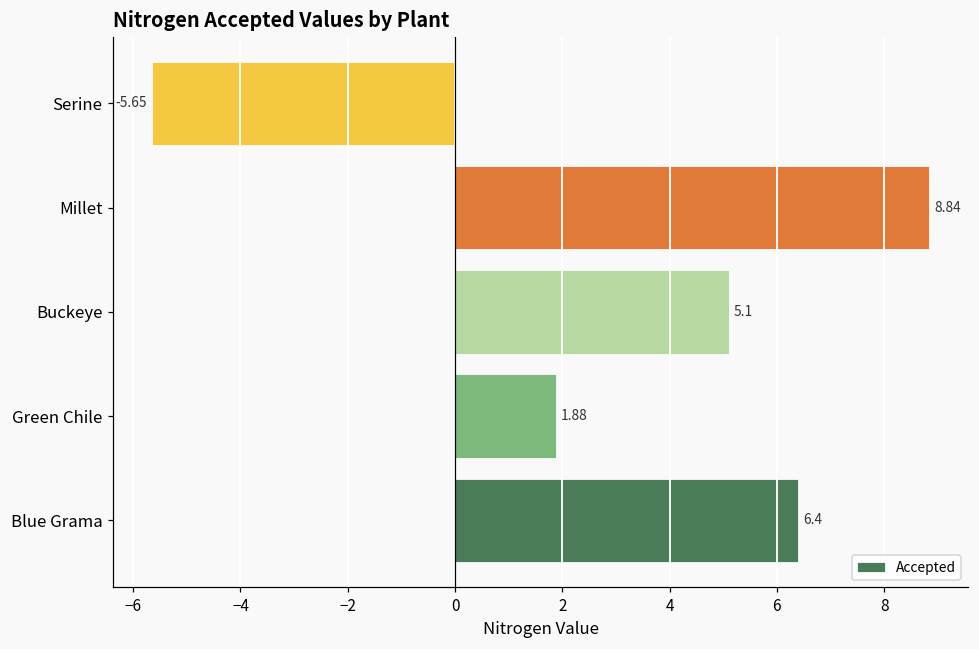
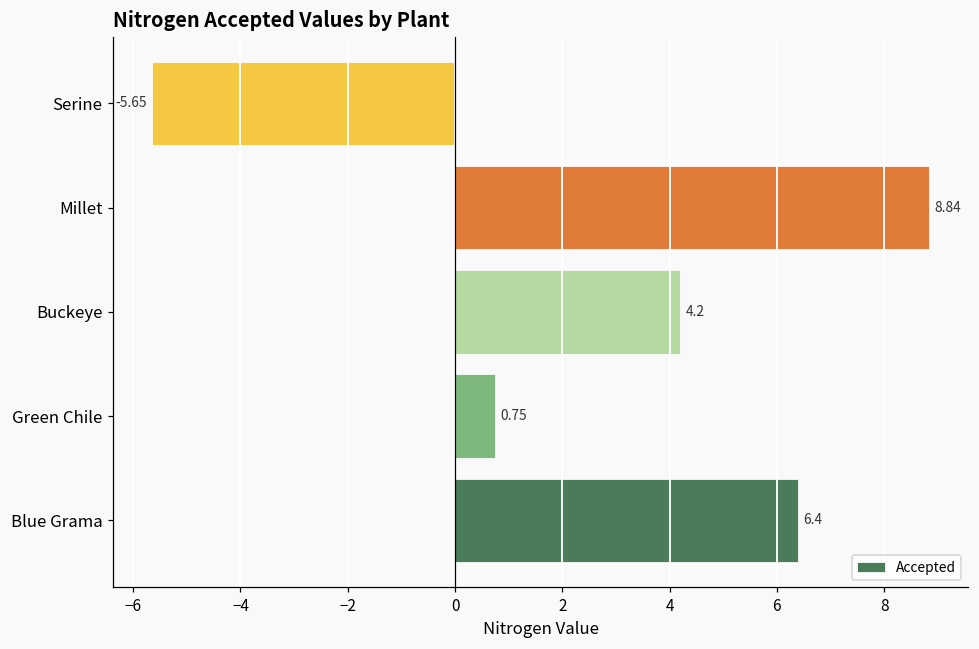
  {
    "Serine": -5.65,
    "Millet": 8.84,
-   "Buckeye": 5.1,
-   "Green Chile": 1.88,
+   "Buckeye": 4.2,
+   "Green Chile": 0.75,
    "Blue Grama": 6.4
  }
